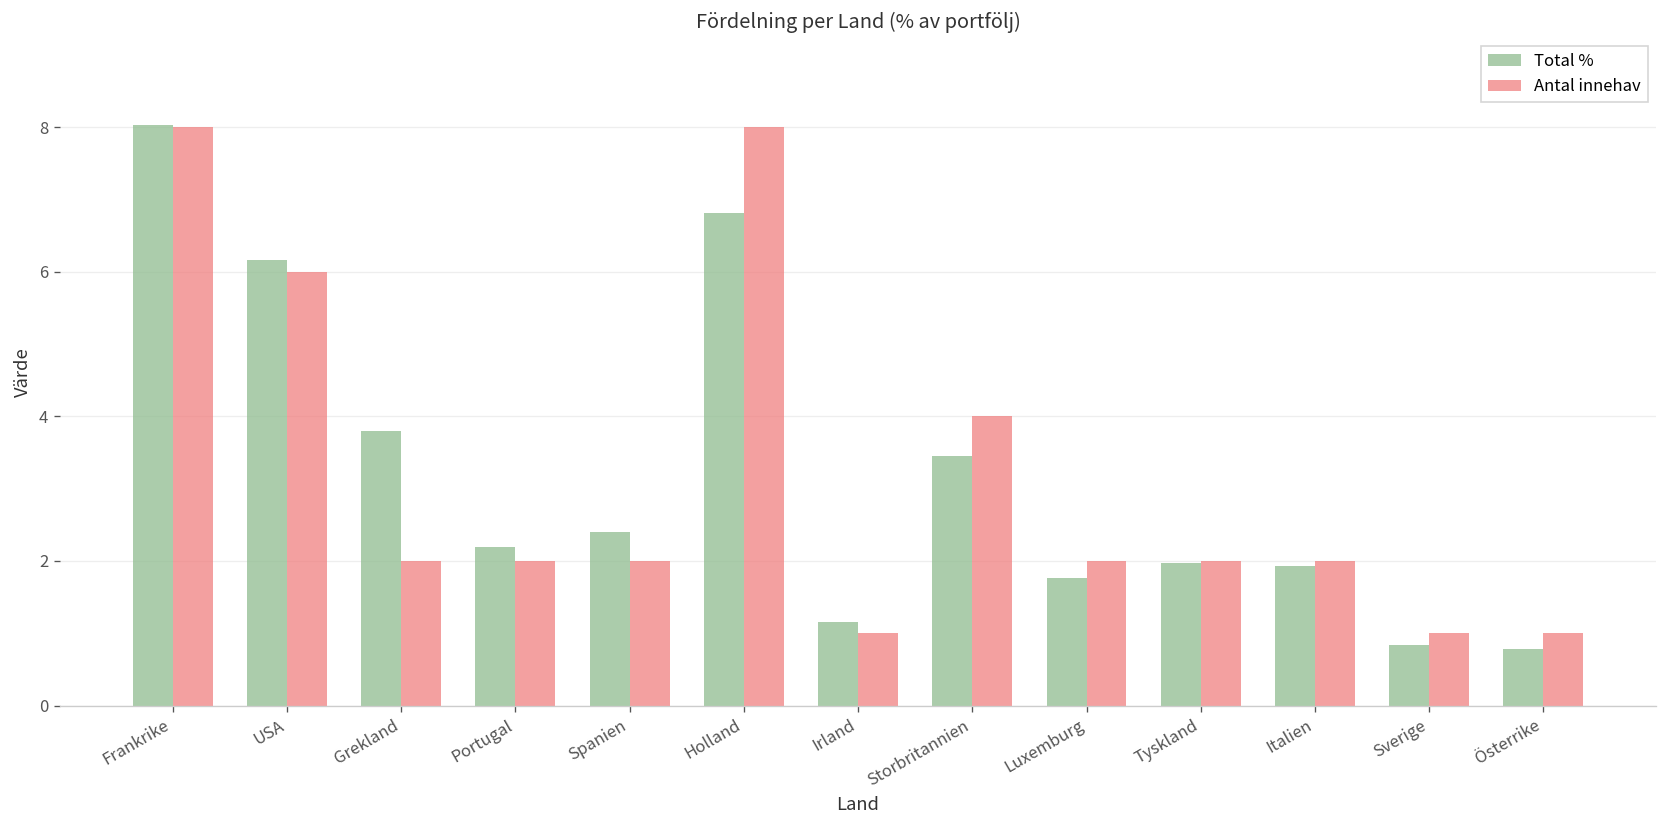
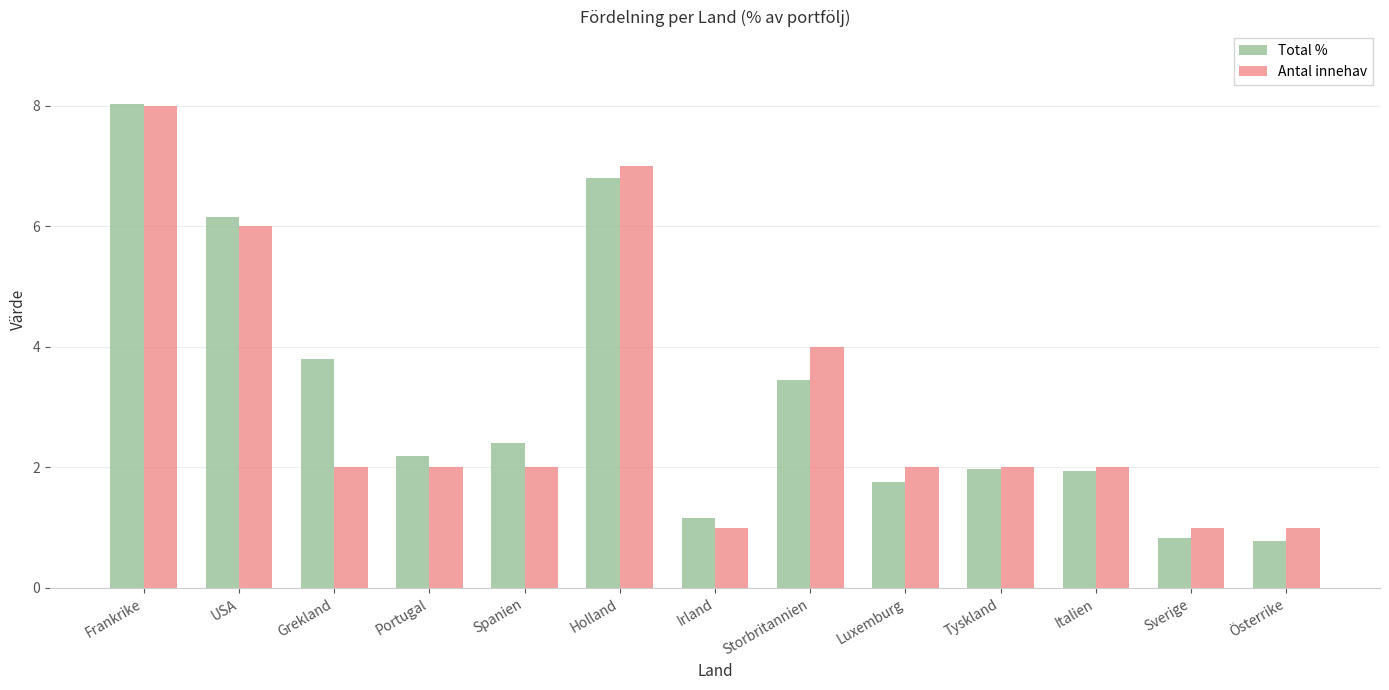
  {
    "Total %": {
      "Frankrike": 8,
      "USA": 6.2,
      "Grekland": 3.8,
      "Portugal": 2.2,
      "Spanien": 2.4,
      "Holland": 6.8,
      "Irland": 1.2,
      "Storbritannien": 3.5,
      "Luxemburg": 1.8,
      "Tyskland": 2,
      "Italien": 1.9,
      "Sverige": 0.8,
      "Österrike": 0.8
    },
    "Antal innehav": {
      "Frankrike": 8,
      "USA": 6,
      "Grekland": 2,
      "Portugal": 2,
      "Spanien": 2,
-     "Holland": 8,
+     "Holland": 7,
      "Irland": 1,
      "Storbritannien": 4,
      "Luxemburg": 2,
      "Tyskland": 2,
      "Italien": 2,
      "Sverige": 1,
      "Österrike": 1
    }
  }
